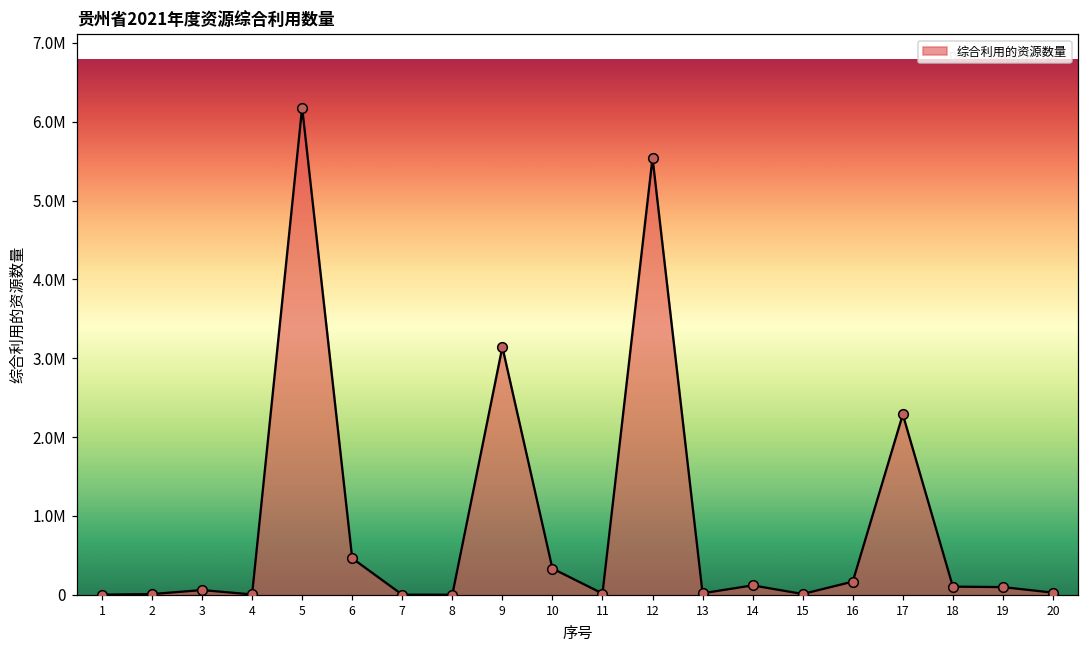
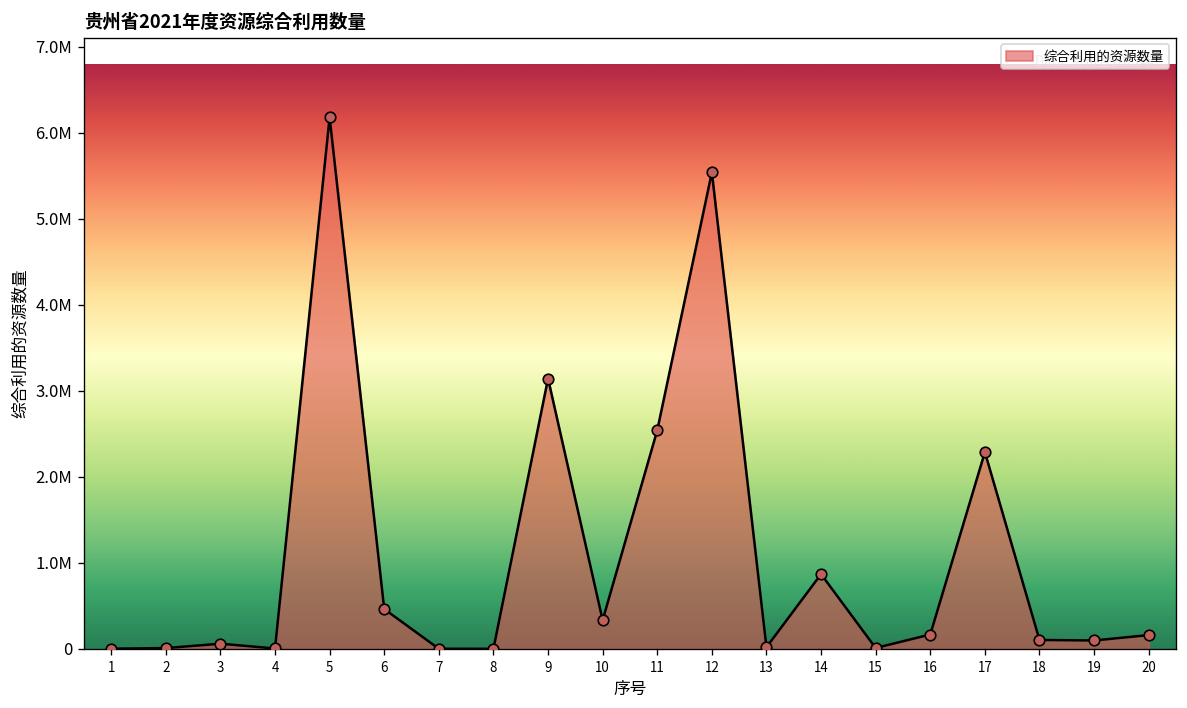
  {
    "1": 0,
    "2": 0,
    "3": 100000,
    "4": 0,
    "5": 6200000,
    "6": 500000,
    "7": 0,
    "8": 0,
    "9": 3100000,
    "10": 300000,
-   "11": 0,
+   "11": 2500000,
    "12": 5500000,
    "13": 0,
-   "14": 100000,
+   "14": 900000,
    "15": 0,
    "16": 200000,
    "17": 2300000,
    "18": 100000,
    "19": 100000,
-   "20": 0
+   "20": 200000
  }
